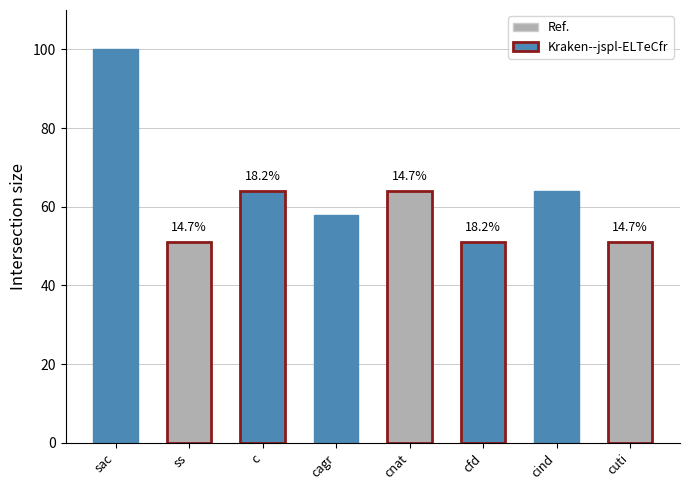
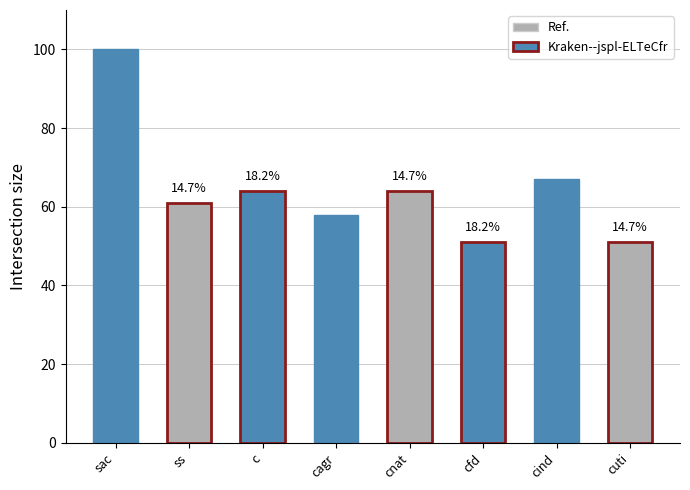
  {
    "sac": 100,
-   "ss": 51,
+   "ss": 61,
    "cagr": 58,
-   "cind": 64
+   "cind": 67
  }
